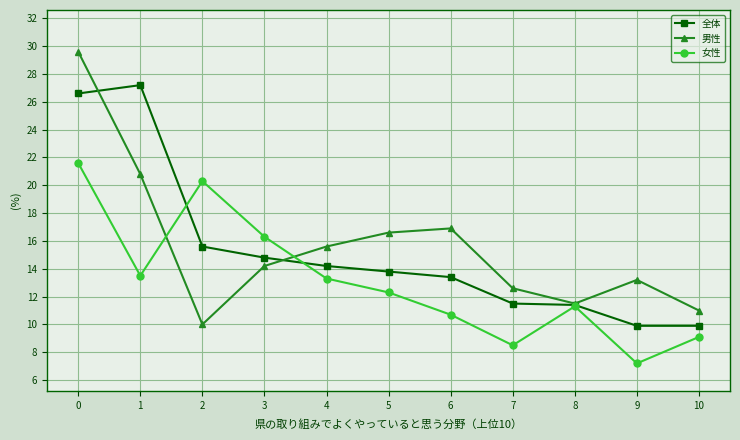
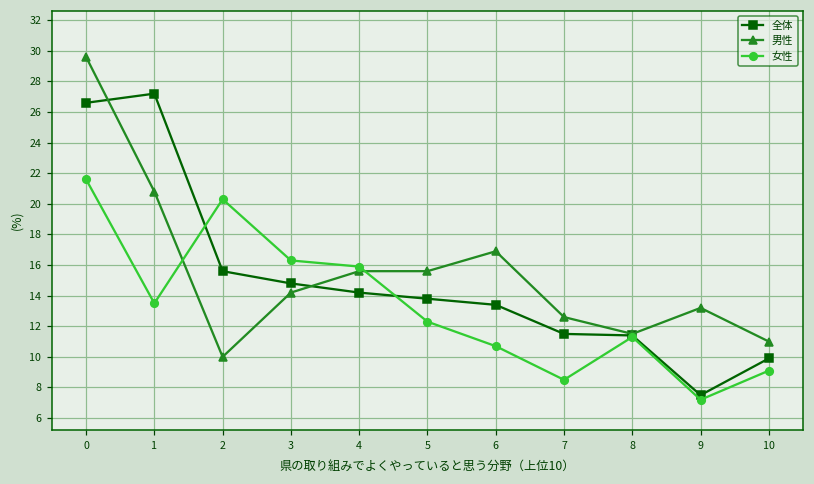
  {
    "全体": {
      "0": 26.6,
      "1": 27.2,
      "2": 15.6,
      "3": 14.8,
      "4": 14.2,
      "5": 13.8,
      "6": 13.4,
      "7": 11.5,
-     "9": 9.9,
+     "9": 7.5,
      "10": 9.9
    },
    "男性": {
      "0": 29.6,
      "1": 20.8,
      "2": 10.0,
      "3": 14.2,
      "4": 15.6,
-     "5": 16.6,
+     "5": 15.6,
      "6": 16.9,
      "7": 12.6,
      "9": 13.2,
      "10": 11.0
    },
    "女性": {
      "0": 21.6,
      "1": 13.5,
      "2": 20.3,
      "3": 16.3,
-     "4": 13.3,
+     "4": 15.9,
      "5": 12.3,
      "6": 10.7,
      "7": 8.5,
      "9": 7.2,
      "10": 9.1
    }
  }
